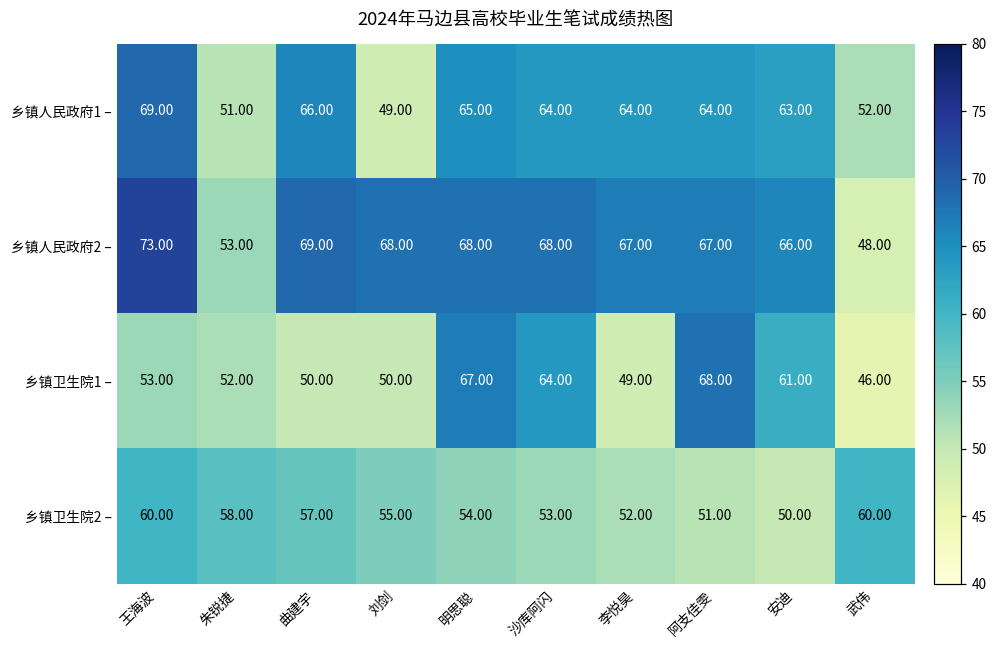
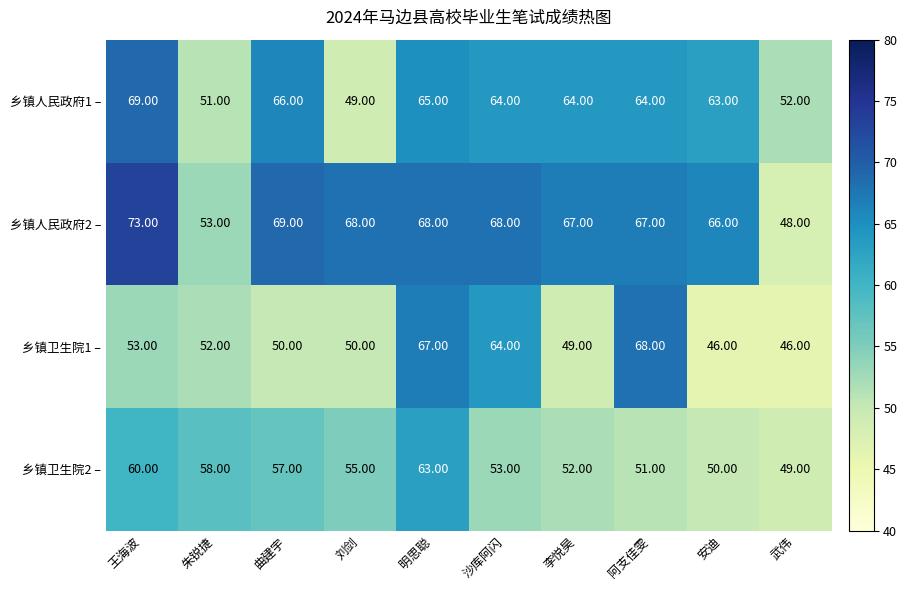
  {
    "乡镇人民政府1 –": {
      "王海波": 69.00,
      "朱锐捷": 51.00,
      "曲建宇": 66.00,
      "刘剑": 49.00,
      "明思聪": 65.00,
      "沙库阿闪": 64.00,
      "李悦昊": 64.00,
      "阿支佳雯": 64.00,
      "安迪": 63.00,
      "武伟": 52.00
    },
    "乡镇人民政府2 –": {
      "王海波": 73.00,
      "朱锐捷": 53.00,
      "曲建宇": 69.00,
      "刘剑": 68.00,
      "明思聪": 68.00,
      "沙库阿闪": 68.00,
      "李悦昊": 67.00,
      "阿支佳雯": 67.00,
      "安迪": 66.00,
      "武伟": 48.00
    },
    "乡镇卫生院1 –": {
      "王海波": 53.00,
      "朱锐捷": 52.00,
      "曲建宇": 50.00,
      "刘剑": 50.00,
      "明思聪": 67.00,
      "沙库阿闪": 64.00,
      "李悦昊": 49.00,
      "阿支佳雯": 68.00,
-     "安迪": 61.00,
+     "安迪": 46.00,
      "武伟": 46.00
    },
    "乡镇卫生院2 –": {
      "王海波": 60.00,
      "朱锐捷": 58.00,
      "曲建宇": 57.00,
      "刘剑": 55.00,
-     "明思聪": 54.00,
+     "明思聪": 63.00,
      "沙库阿闪": 53.00,
      "李悦昊": 52.00,
      "阿支佳雯": 51.00,
      "安迪": 50.00,
-     "武伟": 60.00
+     "武伟": 49.00
    }
  }
